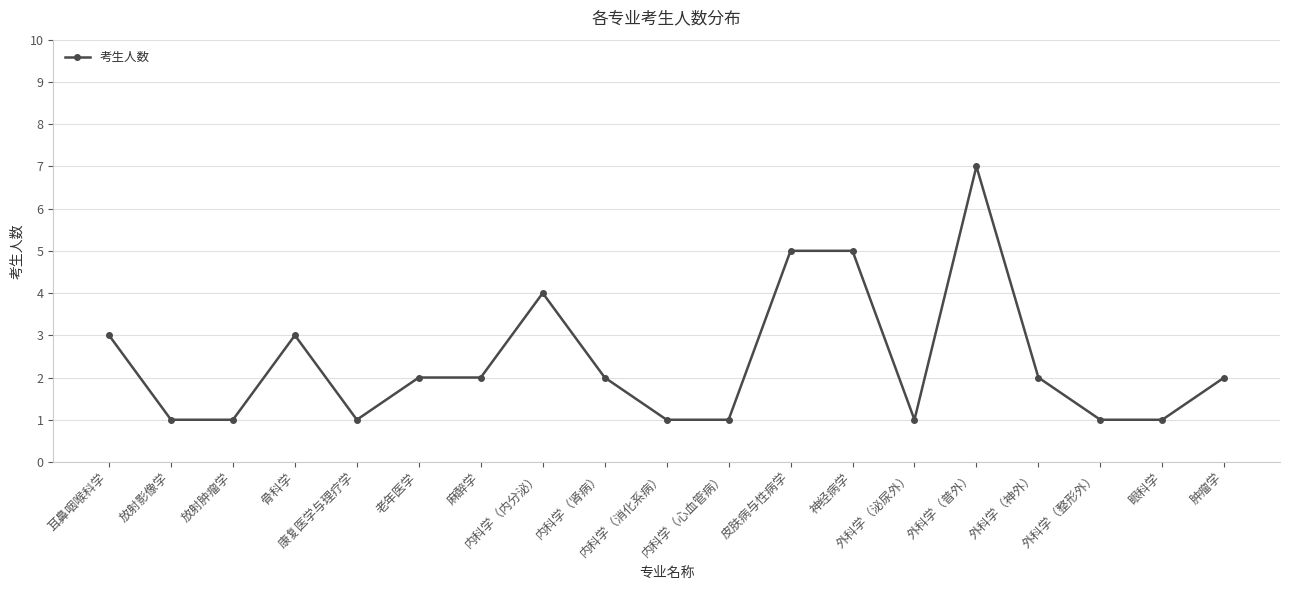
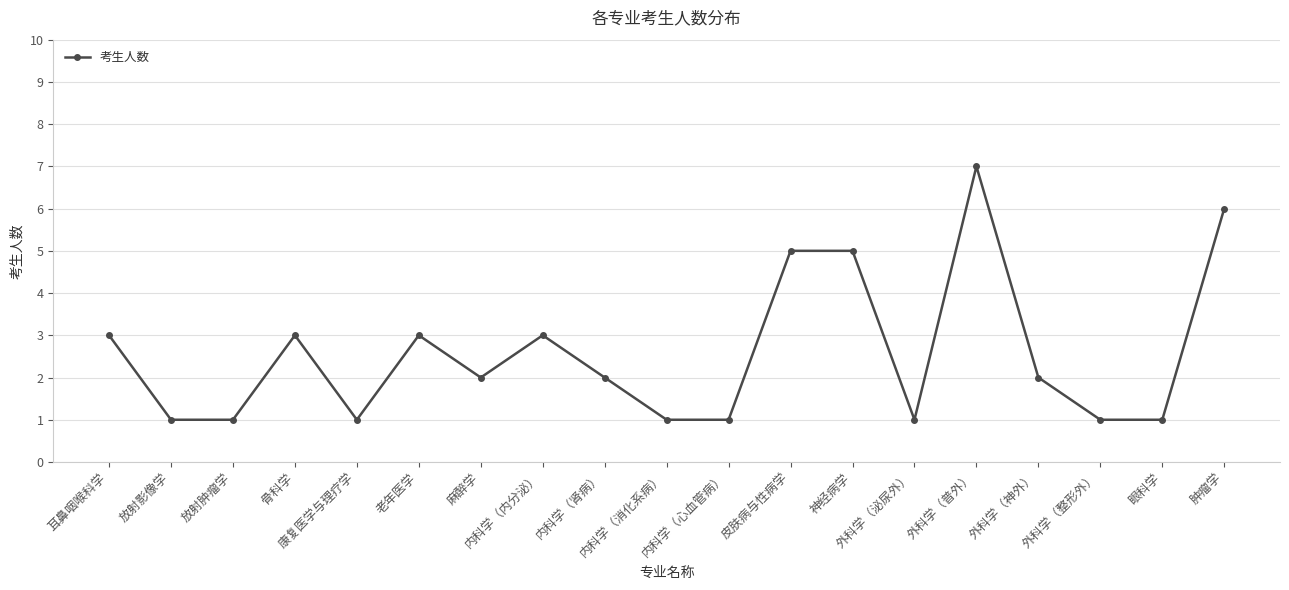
  {
    "耳鼻咽喉科学": 3,
    "放射影像学": 1,
    "放射肿瘤学": 1,
    "骨科学": 3,
    "康复医学与理疗学": 1,
-   "老年医学": 2,
+   "老年医学": 3,
    "麻醉学": 2,
-   "内科学（内分泌）": 4,
+   "内科学（内分泌）": 3,
    "内科学（肾病）": 2,
    "内科学（消化系病）": 1,
    "内科学（心血管病）": 1,
    "皮肤病与性病学": 5,
    "神经病学": 5,
    "外科学（泌尿外）": 1,
    "外科学（普外）": 7,
    "外科学（神外）": 2,
    "外科学（整形外）": 1,
    "眼科学": 1,
-   "肿瘤学": 2
+   "肿瘤学": 6
  }
